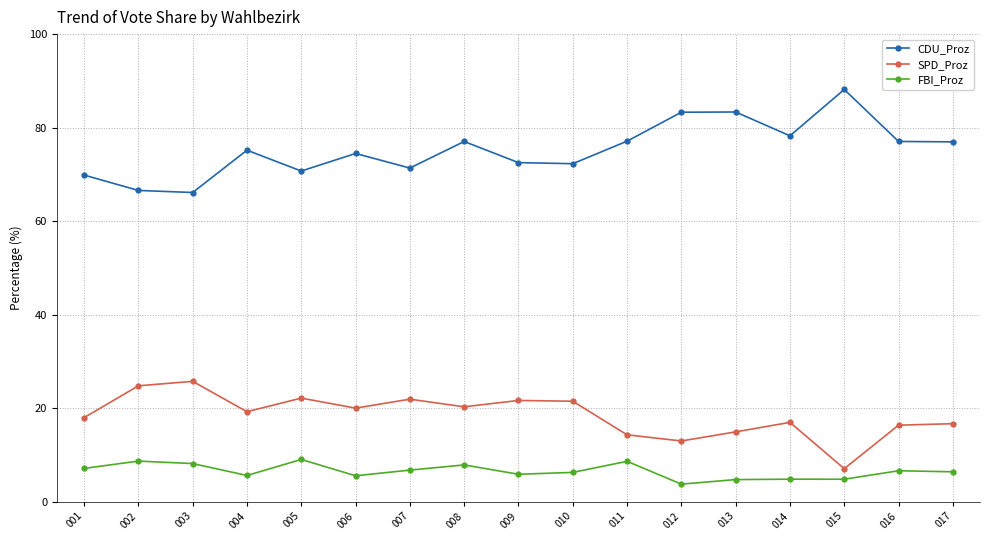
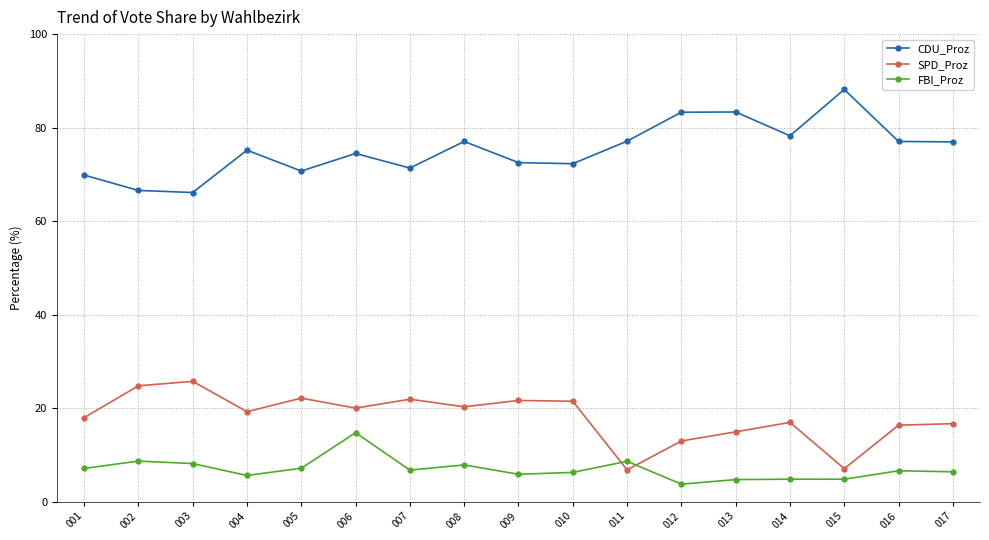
  {
    "CDU_Proz": {
      "001": 70,
      "002": 67,
      "003": 66,
      "004": 75,
      "005": 71,
      "006": 74,
      "007": 71,
      "008": 77,
      "009": 73,
      "010": 72,
      "011": 77,
      "012": 83,
      "013": 83,
      "014": 78,
      "015": 88,
      "016": 77,
      "017": 77
    },
    "SPD_Proz": {
      "001": 18,
      "002": 25,
      "003": 26,
      "004": 19,
      "005": 22,
      "006": 20,
      "007": 22,
      "008": 20,
      "009": 22,
      "010": 21,
-     "011": 14,
+     "011": 7,
      "012": 13,
      "013": 15,
      "014": 17,
      "015": 7,
      "016": 16,
      "017": 17
    },
    "FBI_Proz": {
      "001": 7,
      "002": 9,
      "003": 8,
      "004": 6,
-     "005": 9,
-     "006": 6,
+     "005": 7,
+     "006": 15,
      "007": 7,
      "008": 8,
      "009": 6,
      "010": 6,
      "011": 9,
      "012": 4,
      "013": 5,
      "014": 5,
      "015": 5,
      "016": 7,
      "017": 6
    }
  }
